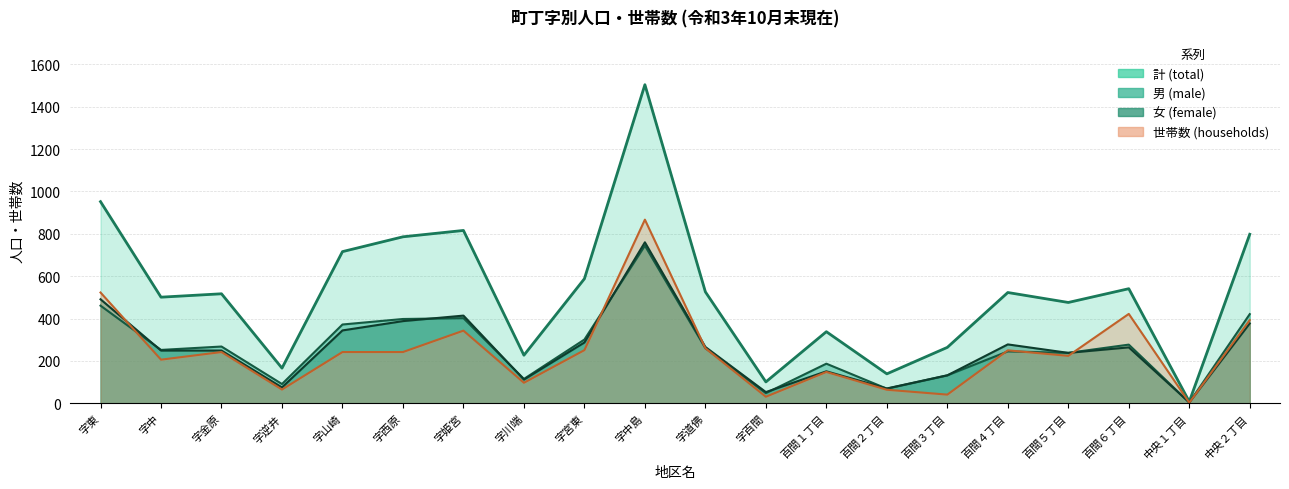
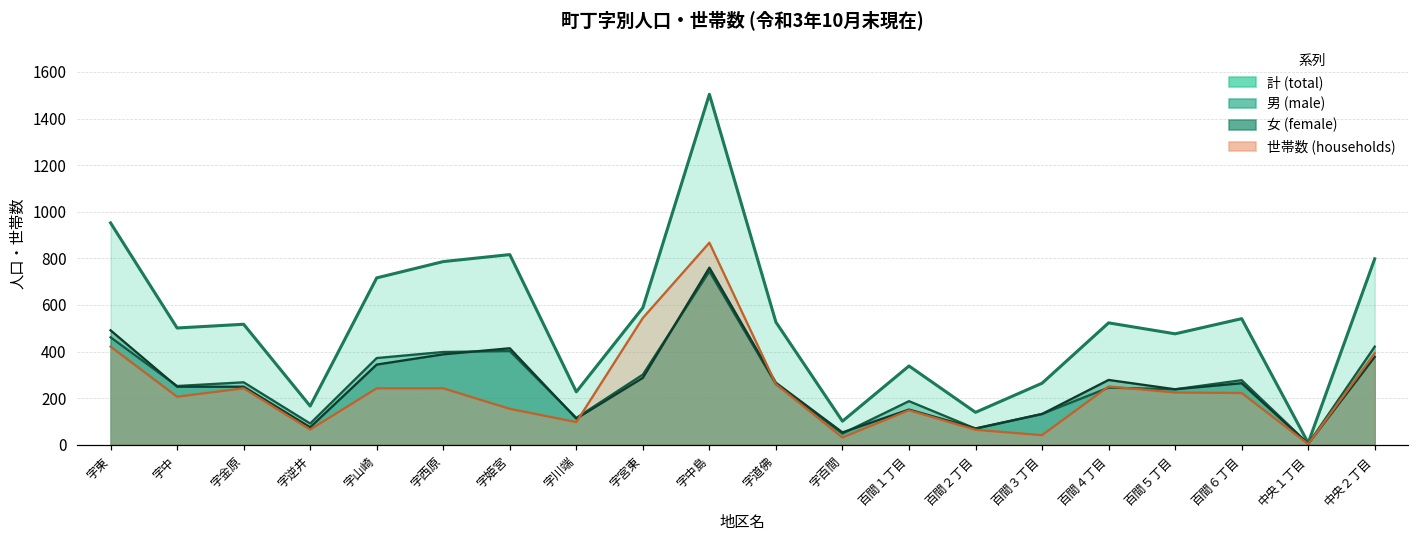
  {
    "世帯数 (households)": {
-     "字東": 520,
+     "字東": 420,
      "字中": 210,
      "字山崎": 240,
      "字西原": 240,
-     "字姫宮": 340,
+     "字姫宮": 150,
      "字川端": 100,
-     "字宮東": 250,
+     "字宮東": 540,
      "字中島": 870,
      "字百間": 30,
      "百間３丁目": 40,
      "百間５丁目": 220,
-     "百間６丁目": 420,
+     "百間６丁目": 220,
      "中央２丁目": 390
    }
  }
